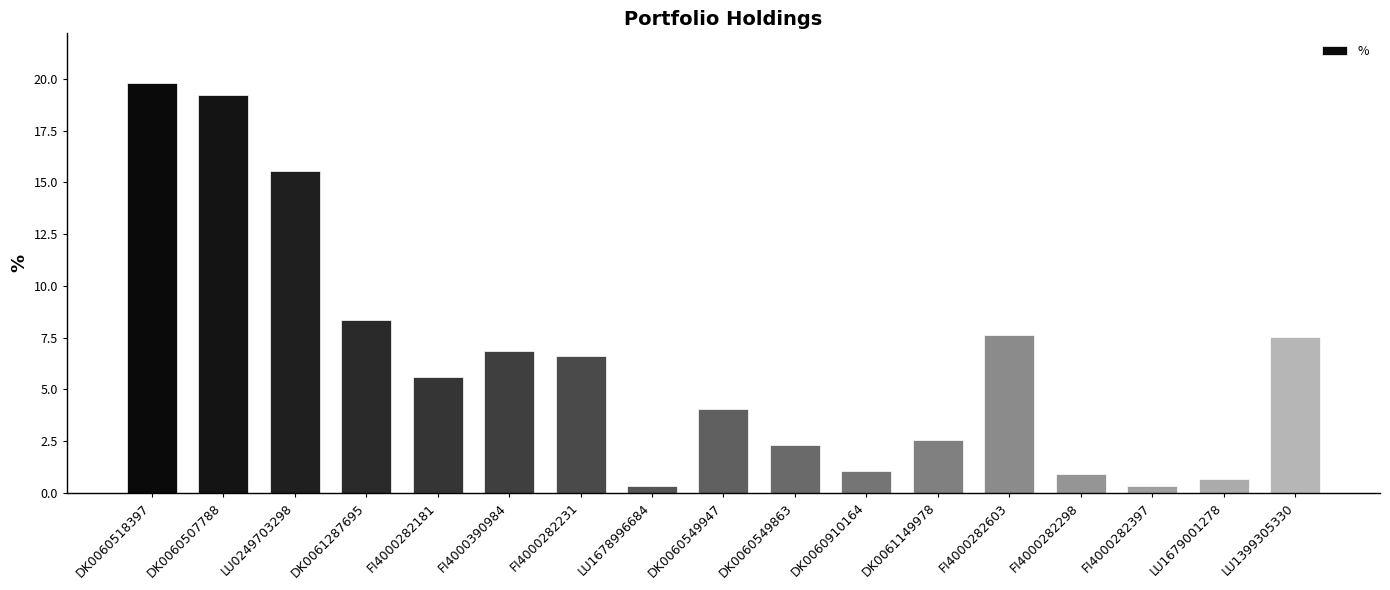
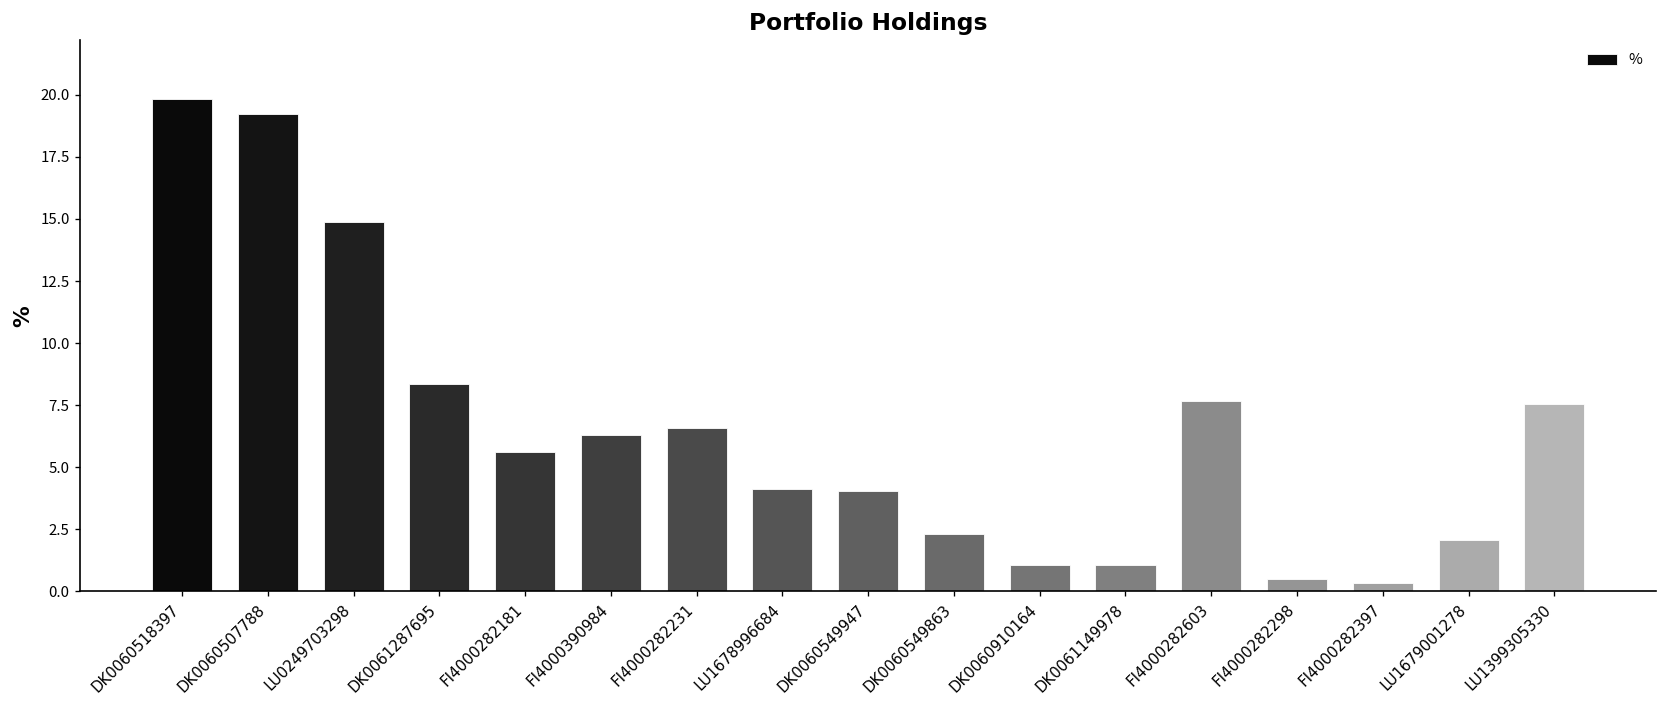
  {
    "DK0060518397": 19.8,
    "DK0060507788": 19.2,
-   "LU0249703298": 15.5,
+   "LU0249703298": 14.9,
    "DK0061287695": 8.3,
    "FI4000282181": 5.6,
-   "FI4000390984": 6.8,
+   "FI4000390984": 6.3,
    "FI4000282231": 6.6,
-   "LU1678996684": 0.3,
+   "LU1678996684": 4.1,
    "DK0060549947": 4.0,
    "DK0060549863": 2.3,
    "DK0060910164": 1.1,
-   "DK0061149978": 2.6,
+   "DK0061149978": 1.1,
    "FI4000282603": 7.7,
-   "FI4000282298": 0.9,
+   "FI4000282298": 0.5,
    "FI4000282397": 0.3,
-   "LU1679001278": 0.6,
+   "LU1679001278": 2.0,
    "LU1399305330": 7.6
  }
